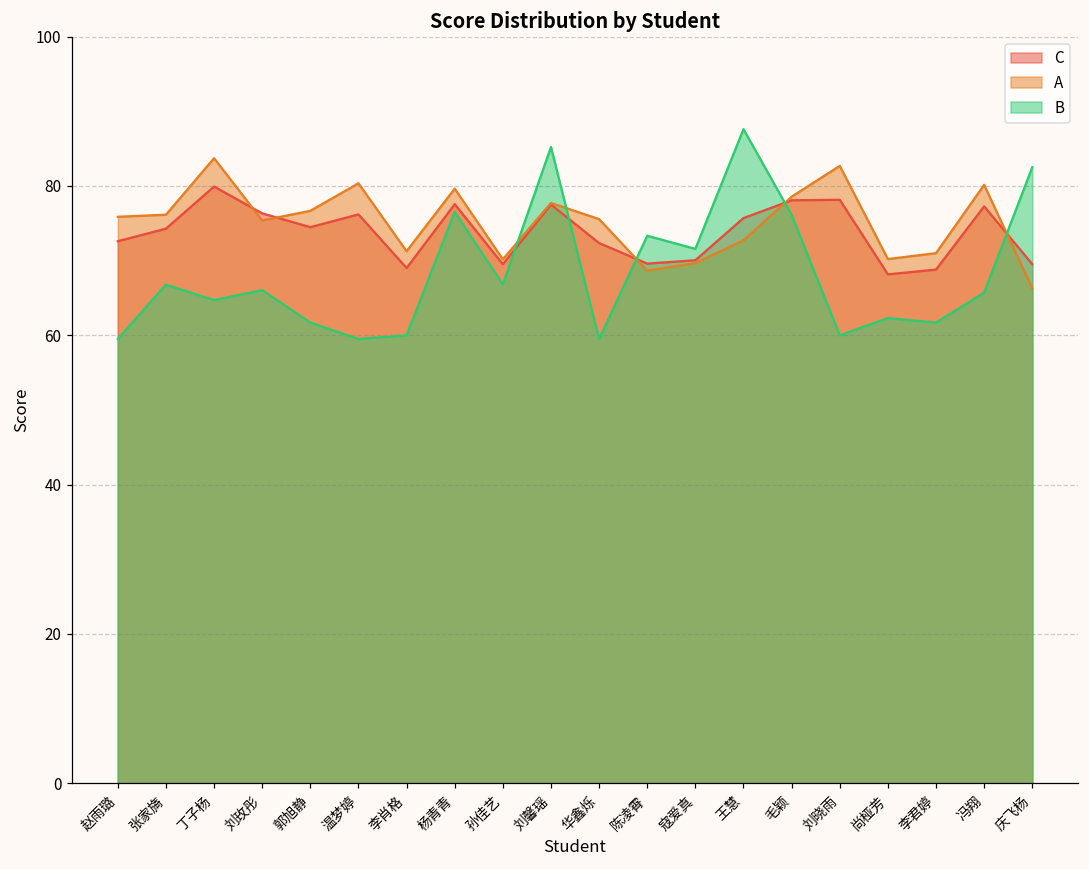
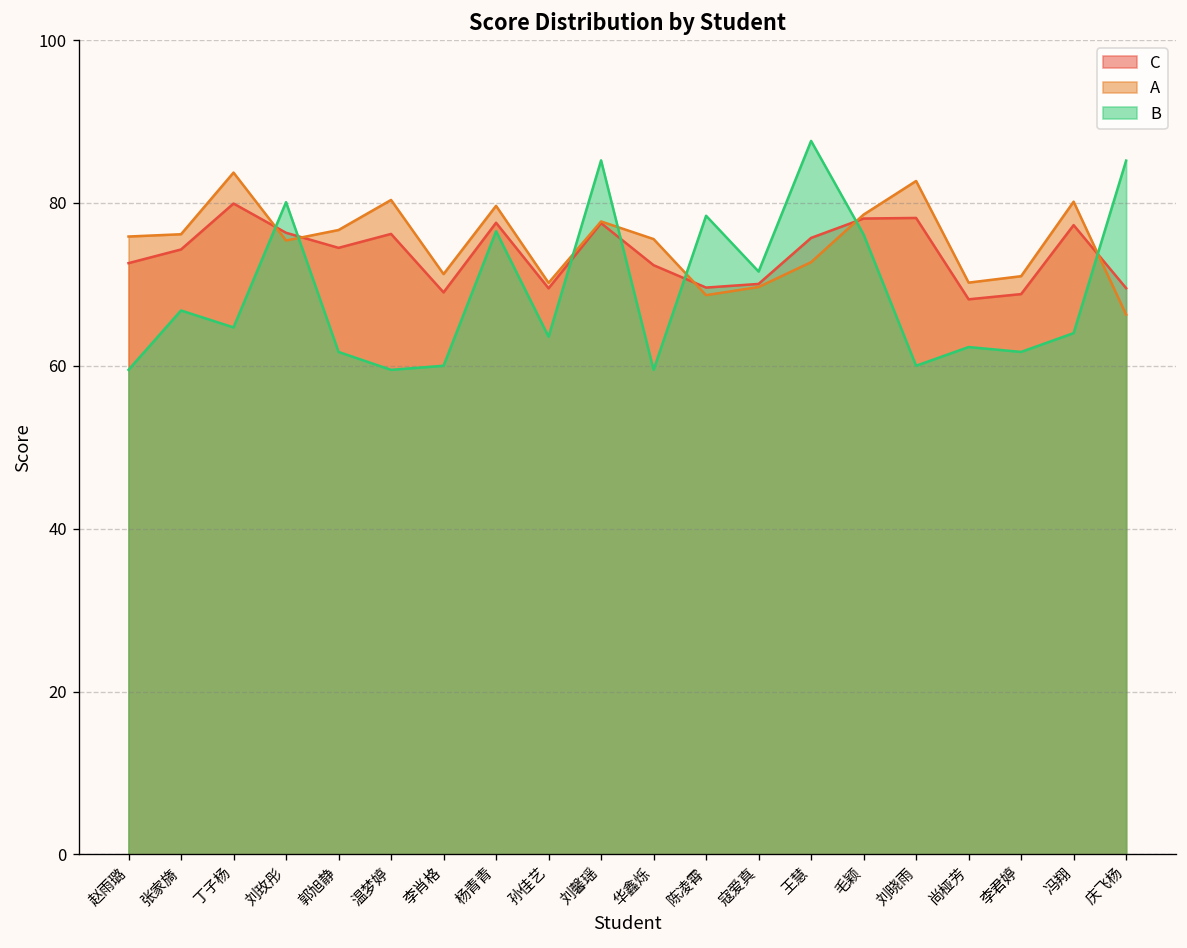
  {
    "B": {
      "赵雨璐": 60,
      "张家旖": 67,
      "丁子杨": 65,
-     "刘玫彤": 66,
+     "刘玫彤": 80,
      "郭旭静": 62,
      "温梦婷": 60,
      "李肖格": 60,
      "杨青青": 77,
-     "孙佳艺": 67,
+     "孙佳艺": 64,
      "刘馨瑶": 85,
      "华鑫烁": 60,
-     "陈凌霄": 73,
+     "陈凌霄": 78,
      "寇爱真": 72,
      "王慧": 88,
      "毛颖": 76,
      "刘晓雨": 60,
      "尚桠芳": 62,
      "李君婷": 62,
-     "冯翔": 66,
-     "庆飞杨": 83
+     "冯翔": 64,
+     "庆飞杨": 85
    }
  }
